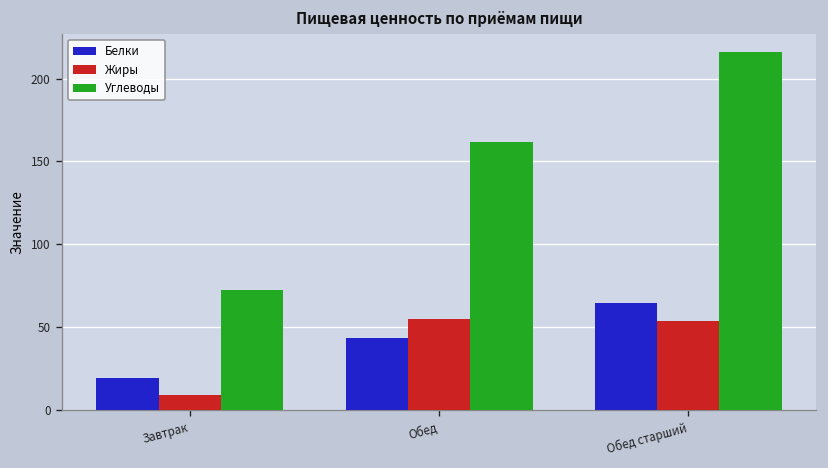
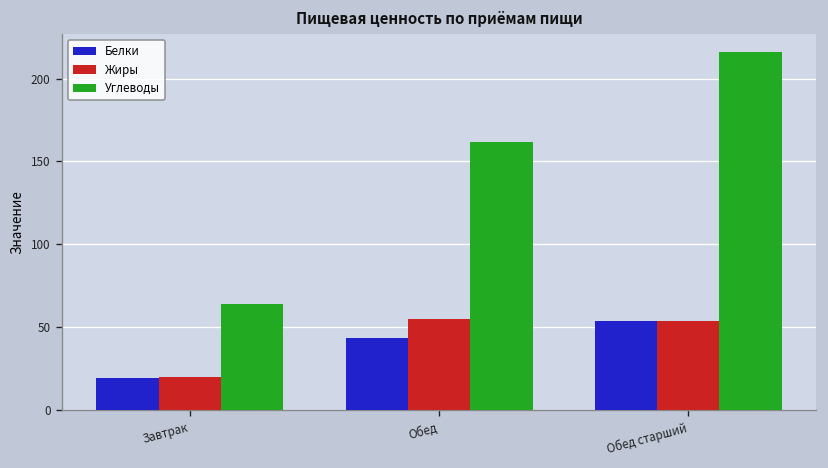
  {
    "Белки": {
      "Завтрак": 19,
      "Обед": 44,
-     "Обед старший": 64
+     "Обед старший": 54
    },
    "Жиры": {
-     "Завтрак": 9,
+     "Завтрак": 20,
      "Обед": 55,
      "Обед старший": 54
    },
    "Углеводы": {
-     "Завтрак": 73,
+     "Завтрак": 64,
      "Обед": 162,
      "Обед старший": 216
    }
  }
